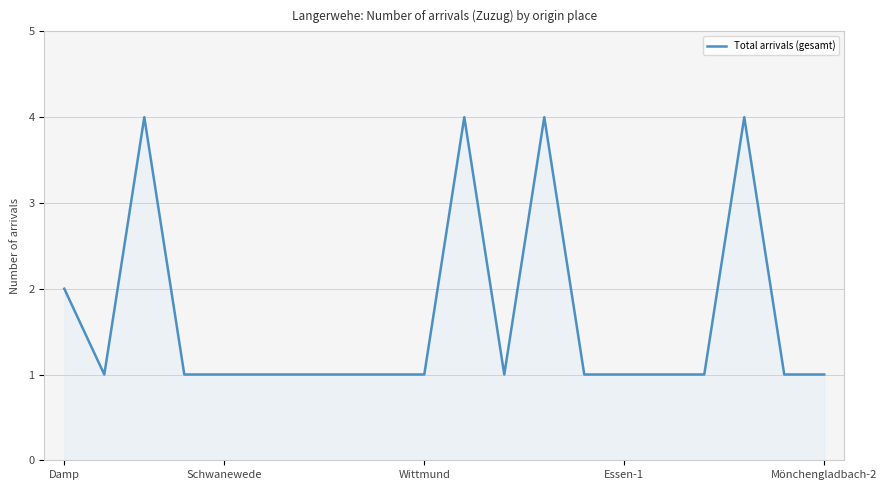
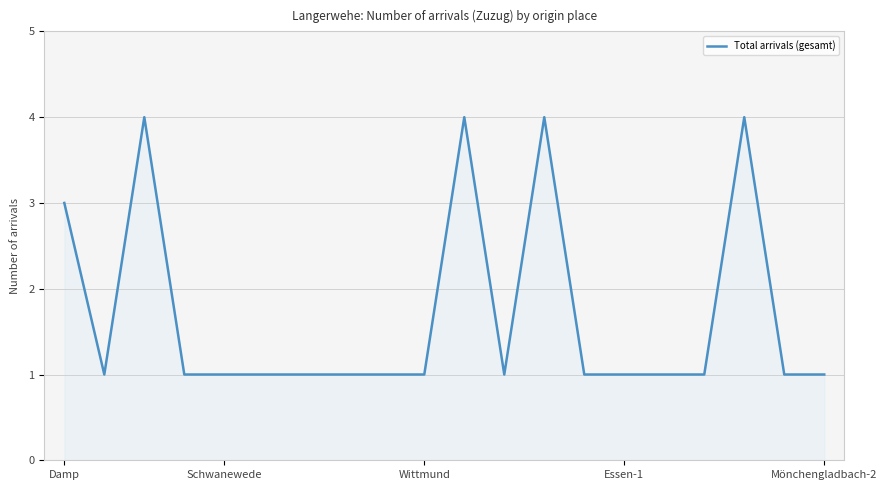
  {
-   "Damp": 2,
+   "Damp": 3,
    "Schwanewede": 1,
    "Wittmund": 1,
    "Essen-1": 1,
    "Mönchengladbach-2": 1
  }
